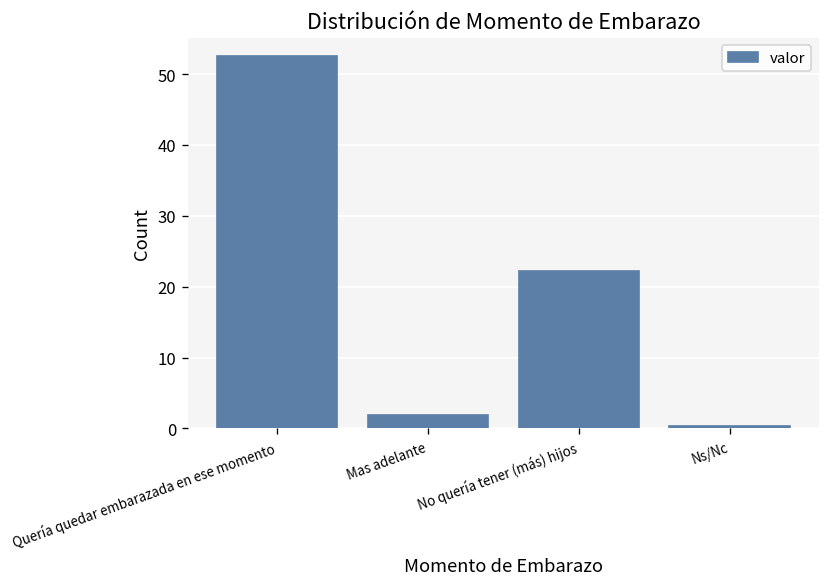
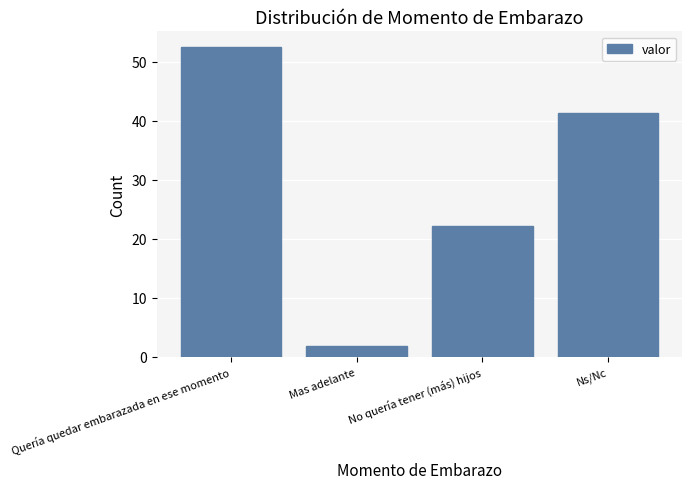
  {
    "Quería quedar embarazada en ese momento": 53,
    "Mas adelante": 2,
    "No quería tener (más) hijos": 22,
-   "Ns/Nc": 0
+   "Ns/Nc": 41
  }
